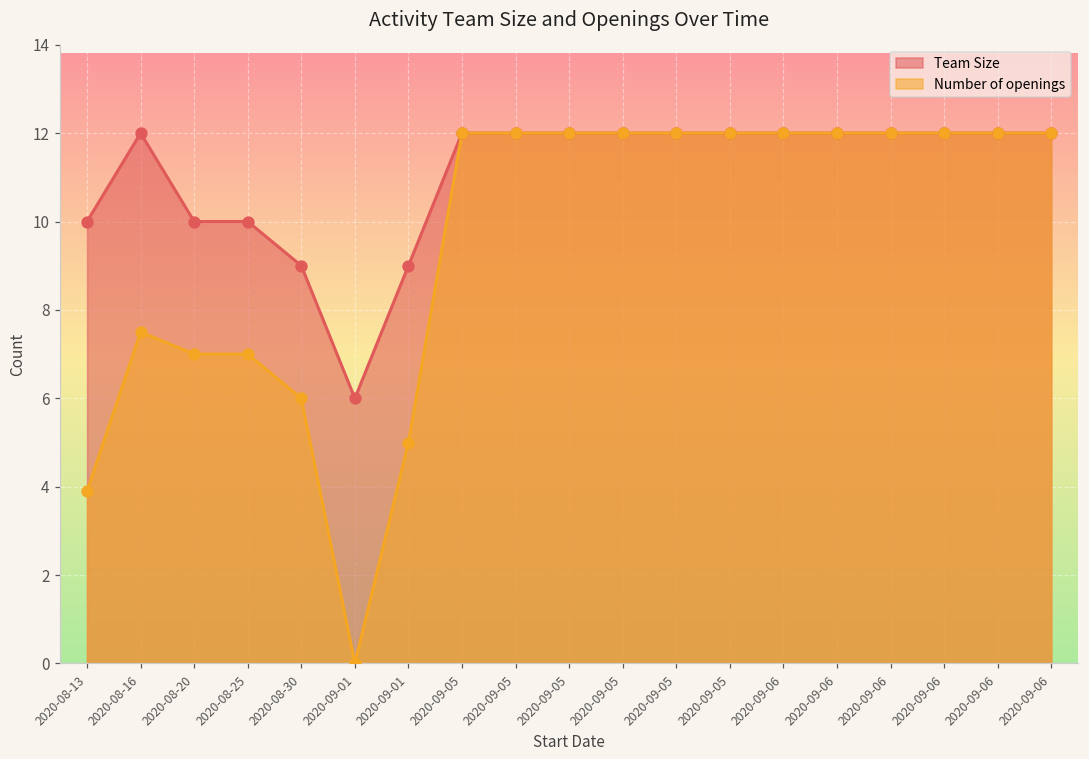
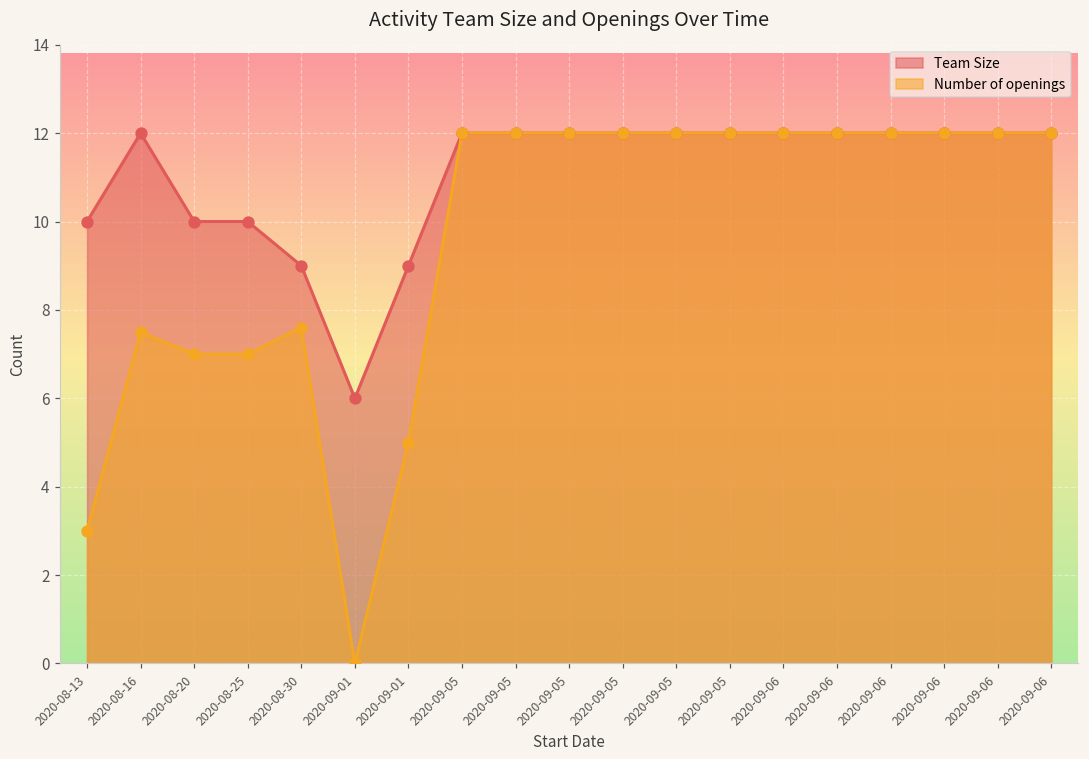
  {
    "Team Size": {
      "2020-08-13": 10.0,
      "2020-08-16": 12.0,
      "2020-08-20": 10.0,
      "2020-08-25": 10.0,
      "2020-08-30": 9.0
    },
    "Number of openings": {
-     "2020-08-13": 3.9,
+     "2020-08-13": 3.0,
      "2020-08-16": 7.5,
      "2020-08-20": 7.0,
      "2020-08-25": 7.0,
-     "2020-08-30": 6.0
+     "2020-08-30": 7.6
    }
  }
